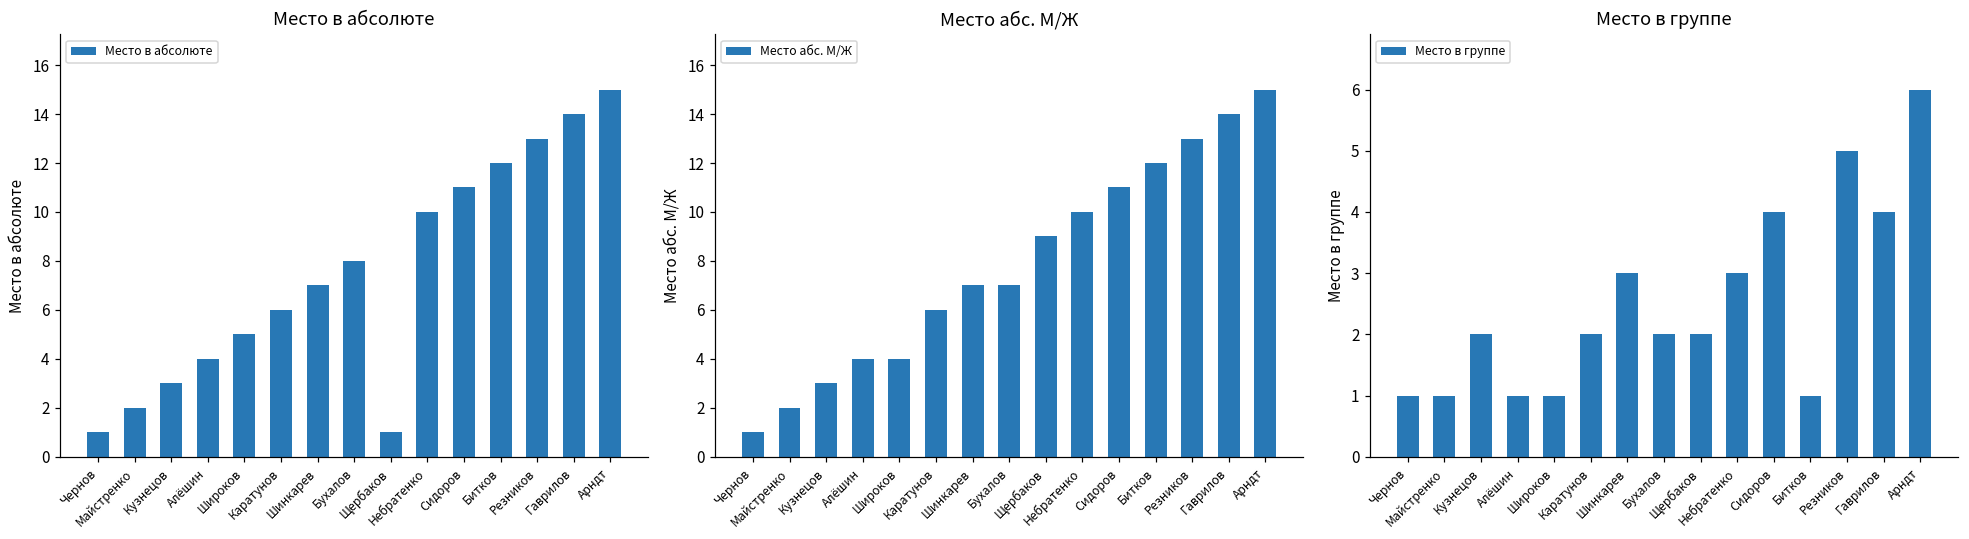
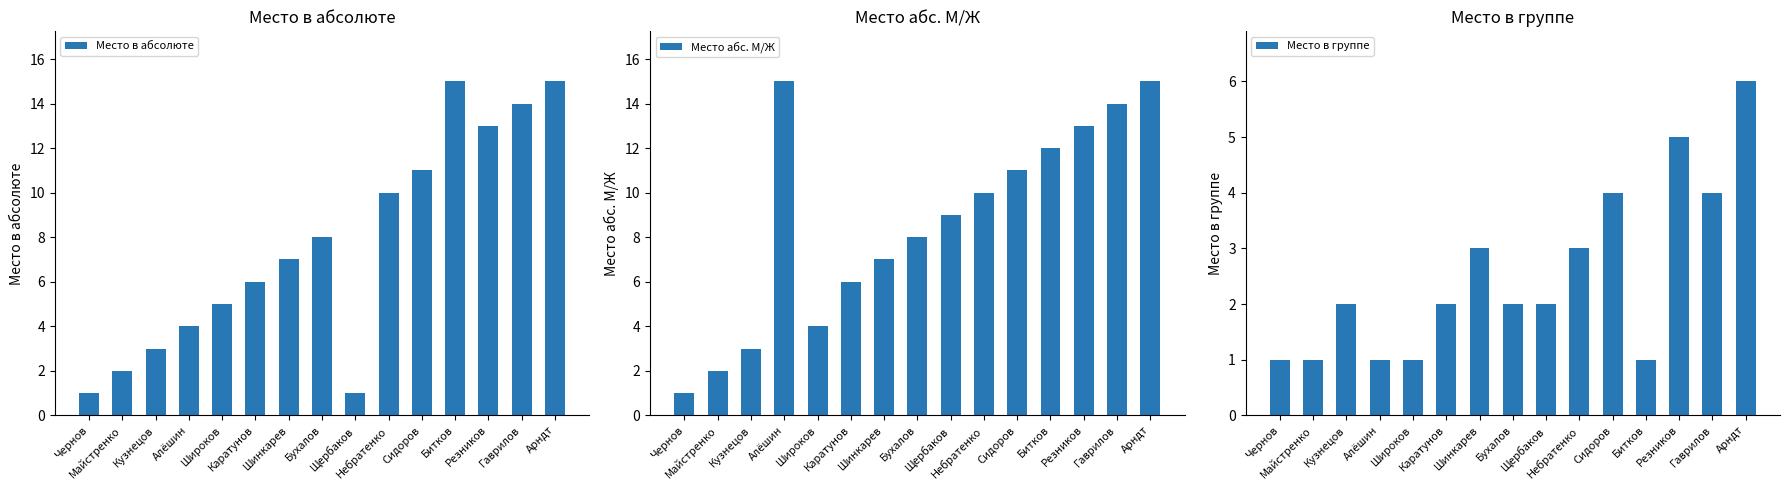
  {
    "Место в абсолюте": {
      "Чернов": 1,
      "Майстренко": 2,
      "Кузнецов": 3,
      "Алёшин": 4,
      "Широков": 5,
      "Каратунов": 6,
      "Шинкарев": 7,
      "Бухалов": 8,
      "Щербаков": 1,
      "Небратенко": 10,
      "Сидоров": 11,
-     "Битков": 12,
+     "Битков": 15,
      "Резников": 13,
      "Гаврилов": 14,
      "Арндт": 15
    },
    "Место абс. М/Ж": {
      "Чернов": 1,
      "Майстренко": 2,
      "Кузнецов": 3,
-     "Алёшин": 4,
+     "Алёшин": 15,
      "Широков": 4,
      "Каратунов": 6,
      "Шинкарев": 7,
-     "Бухалов": 7,
+     "Бухалов": 8,
      "Щербаков": 9,
      "Небратенко": 10,
      "Сидоров": 11,
      "Битков": 12,
      "Резников": 13,
      "Гаврилов": 14,
      "Арндт": 15
    },
    "Место в группе": {
      "Чернов": 1.0,
      "Майстренко": 1.0,
      "Кузнецов": 2.0,
      "Алёшин": 1.0,
      "Широков": 1.0,
      "Каратунов": 2.0,
      "Шинкарев": 3.0,
      "Бухалов": 2.0,
      "Щербаков": 2.0,
      "Небратенко": 3.0,
      "Сидоров": 4.0,
      "Битков": 1.0,
      "Резников": 5.0,
      "Гаврилов": 4.0,
      "Арндт": 6.0
    }
  }
